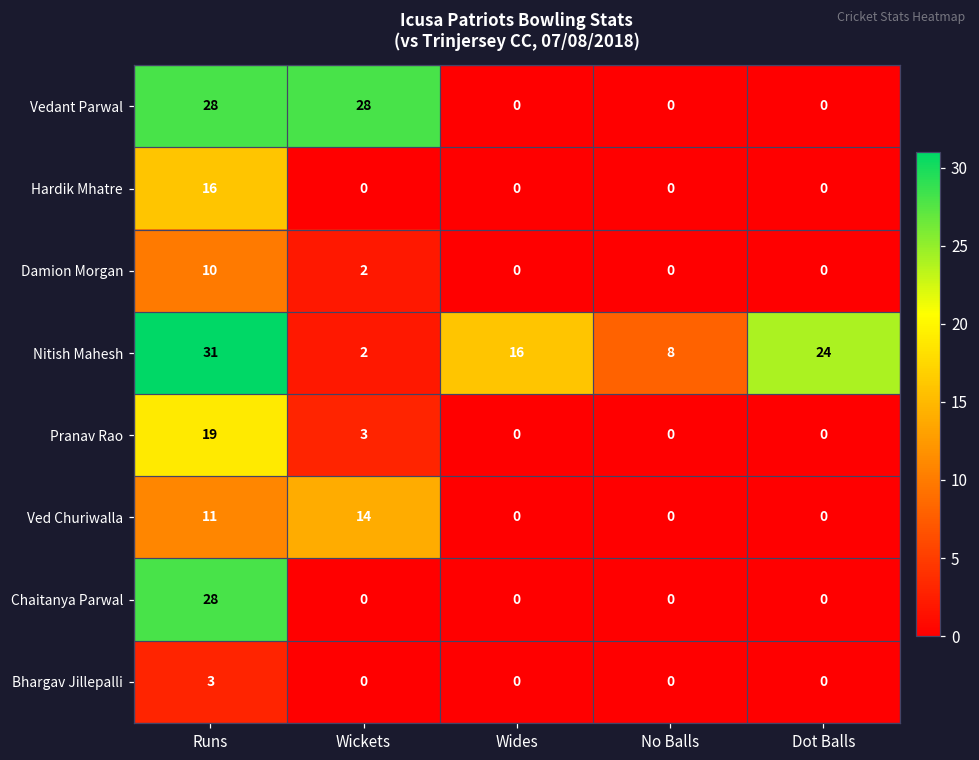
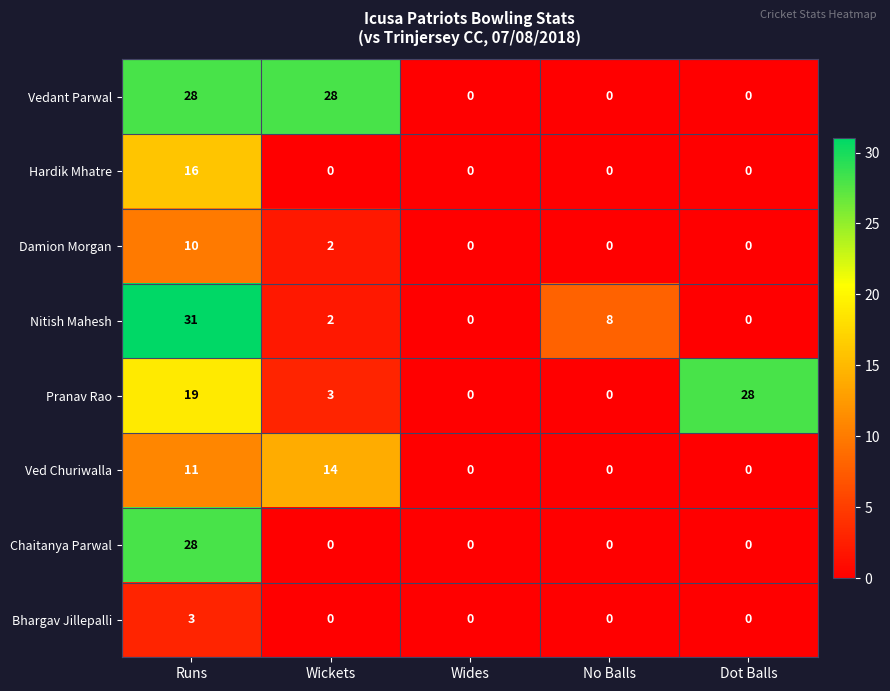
  {
    "Vedant Parwal": {
      "Runs": 28,
      "Wickets": 28,
      "Wides": 0,
      "No Balls": 0,
      "Dot Balls": 0
    },
    "Hardik Mhatre": {
      "Runs": 16,
      "Wickets": 0,
      "Wides": 0,
      "No Balls": 0,
      "Dot Balls": 0
    },
    "Damion Morgan": {
      "Runs": 10,
      "Wickets": 2,
      "Wides": 0,
      "No Balls": 0,
      "Dot Balls": 0
    },
    "Nitish Mahesh": {
      "Runs": 31,
      "Wickets": 2,
-     "Wides": 16,
+     "Wides": 0,
      "No Balls": 8,
-     "Dot Balls": 24
+     "Dot Balls": 0
    },
    "Pranav Rao": {
      "Runs": 19,
      "Wickets": 3,
      "Wides": 0,
      "No Balls": 0,
-     "Dot Balls": 0
+     "Dot Balls": 28
    },
    "Ved Churiwalla": {
      "Runs": 11,
      "Wickets": 14,
      "Wides": 0,
      "No Balls": 0,
      "Dot Balls": 0
    },
    "Chaitanya Parwal": {
      "Runs": 28,
      "Wickets": 0,
      "Wides": 0,
      "No Balls": 0,
      "Dot Balls": 0
    },
    "Bhargav Jillepalli": {
      "Runs": 3,
      "Wickets": 0,
      "Wides": 0,
      "No Balls": 0,
      "Dot Balls": 0
    }
  }
